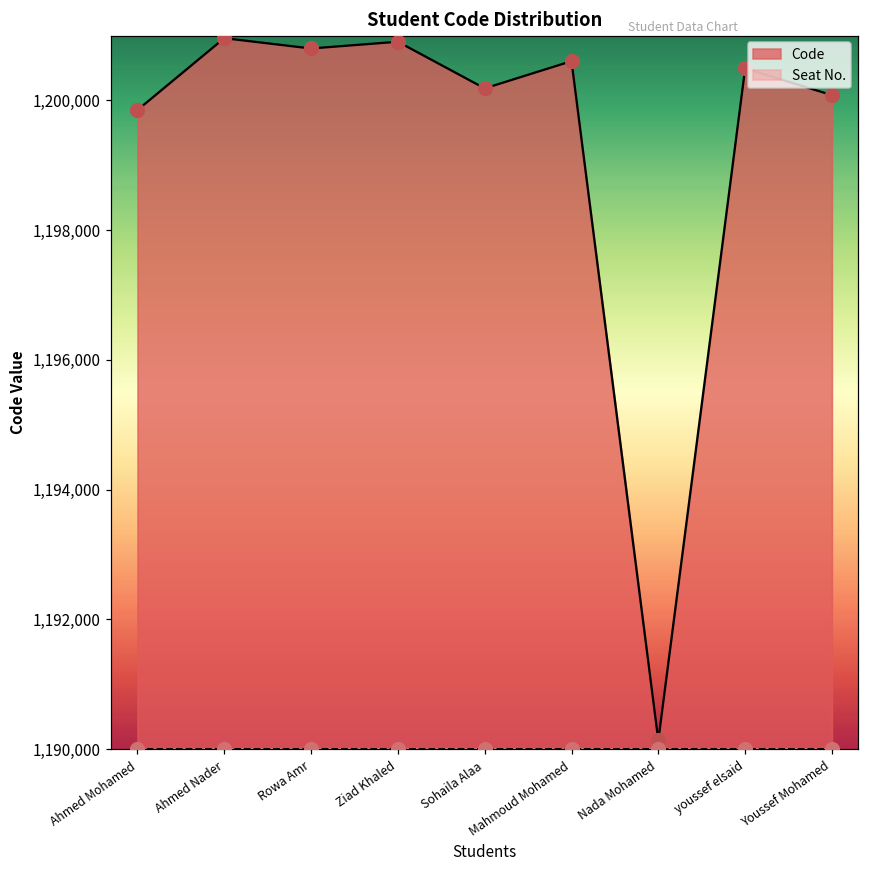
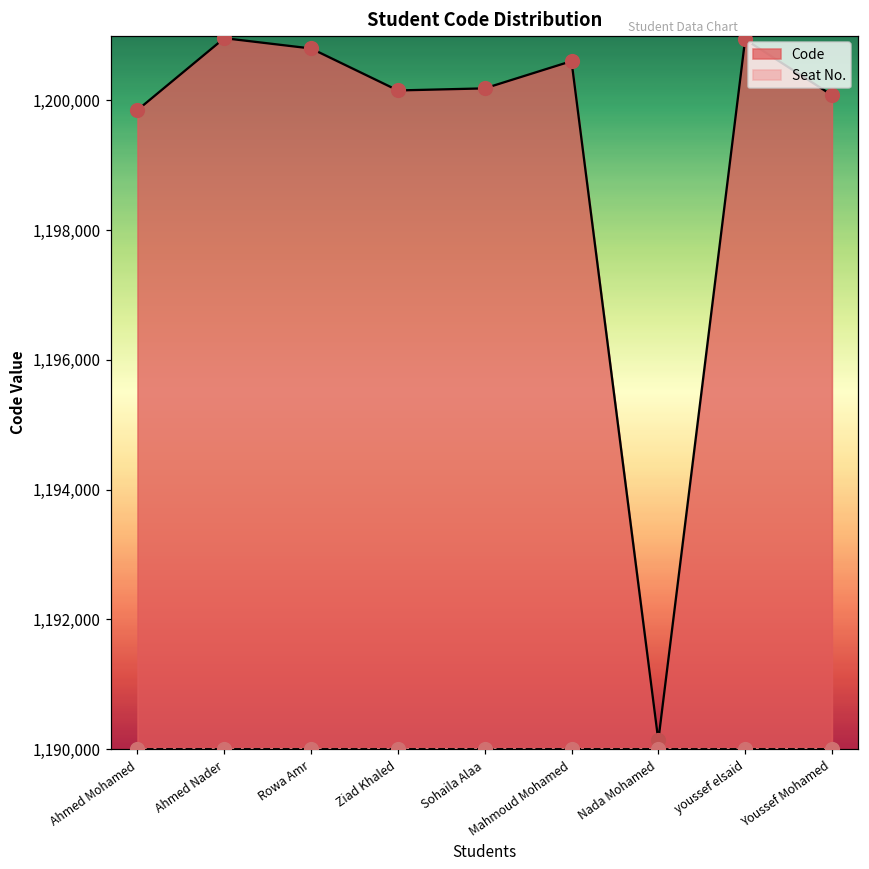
  {
    "Code": {
      "Ahmed Mohamed": "1,199,900",
      "Ahmed Nader": "1,201,000",
      "Rowa Amr": "1,200,800",
-     "Ziad Khaled": "1,200,900",
+     "Ziad Khaled": "1,200,200",
      "Sohaila Alaa": "1,200,200",
      "Mahmoud Mohamed": "1,200,600",
      "Nada Mohamed": "1,190,100",
-     "youssef elsaid": "1,200,500",
+     "youssef elsaid": "1,200,900",
      "Youssef Mohamed": "1,200,100"
    },
    "Seat No.": {
      "Ahmed Mohamed": "1,190,000",
      "Ahmed Nader": "1,190,000",
      "Rowa Amr": "1,190,000",
      "Ziad Khaled": "1,190,000",
      "Sohaila Alaa": "1,190,000",
      "Mahmoud Mohamed": "1,190,000",
      "Nada Mohamed": "1,190,000",
      "youssef elsaid": "1,190,000",
      "Youssef Mohamed": "1,190,000"
    }
  }
